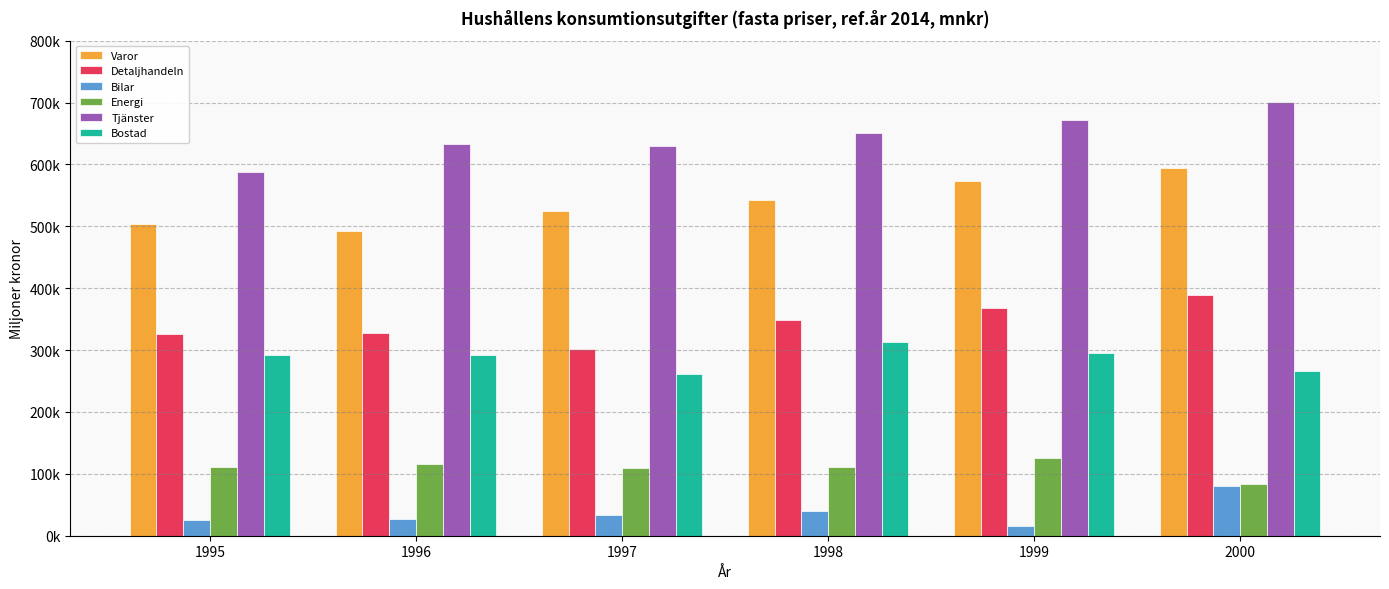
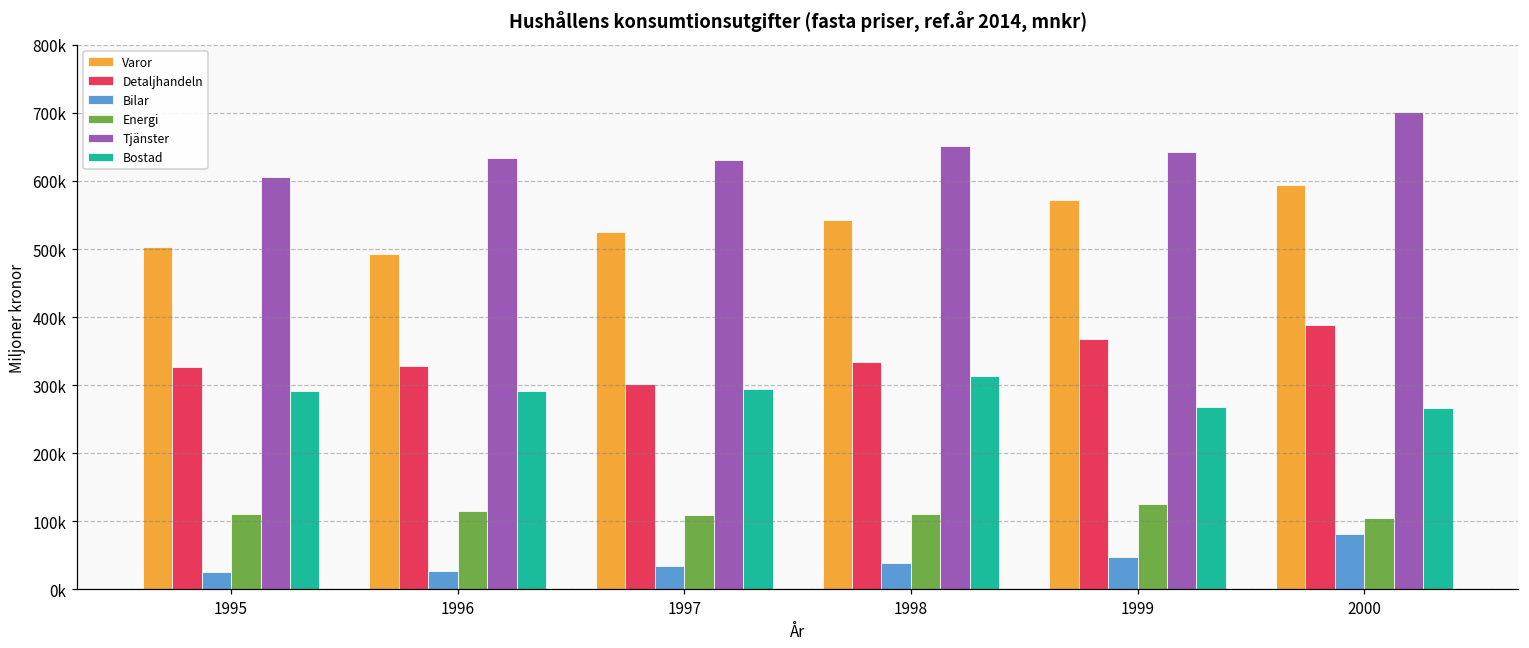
  {
    "Varor": {
      "1995": 500000,
      "1996": 490000,
      "1997": 520000,
      "1998": 540000,
      "1999": 570000,
      "2000": 590000
    },
    "Detaljhandeln": {
      "1995": 330000,
      "1996": 330000,
      "1997": 300000,
-     "1998": 350000,
+     "1998": 330000,
      "1999": 370000,
      "2000": 390000
    },
    "Bilar": {
      "1995": 30000,
      "1996": 30000,
      "1997": 30000,
      "1998": 40000,
-     "1999": 20000,
+     "1999": 50000,
      "2000": 80000
    },
    "Energi": {
      "1995": 110000,
      "1996": 120000,
      "1997": 110000,
      "1998": 110000,
      "1999": 130000,
-     "2000": 80000
+     "2000": 100000
    },
    "Tjänster": {
-     "1995": 590000,
+     "1995": 610000,
      "1996": 630000,
      "1997": 630000,
      "1998": 650000,
-     "1999": 670000,
+     "1999": 640000,
      "2000": 700000
    },
    "Bostad": {
      "1995": 290000,
      "1996": 290000,
-     "1997": 260000,
+     "1997": 290000,
      "1998": 310000,
-     "1999": 300000,
+     "1999": 270000,
      "2000": 270000
    }
  }
